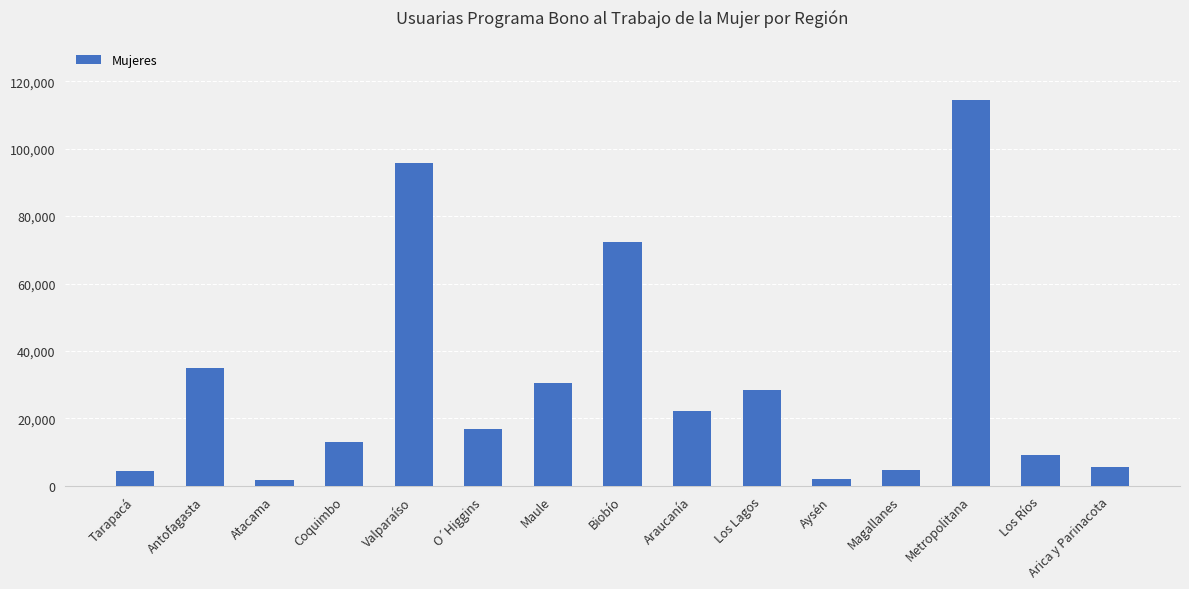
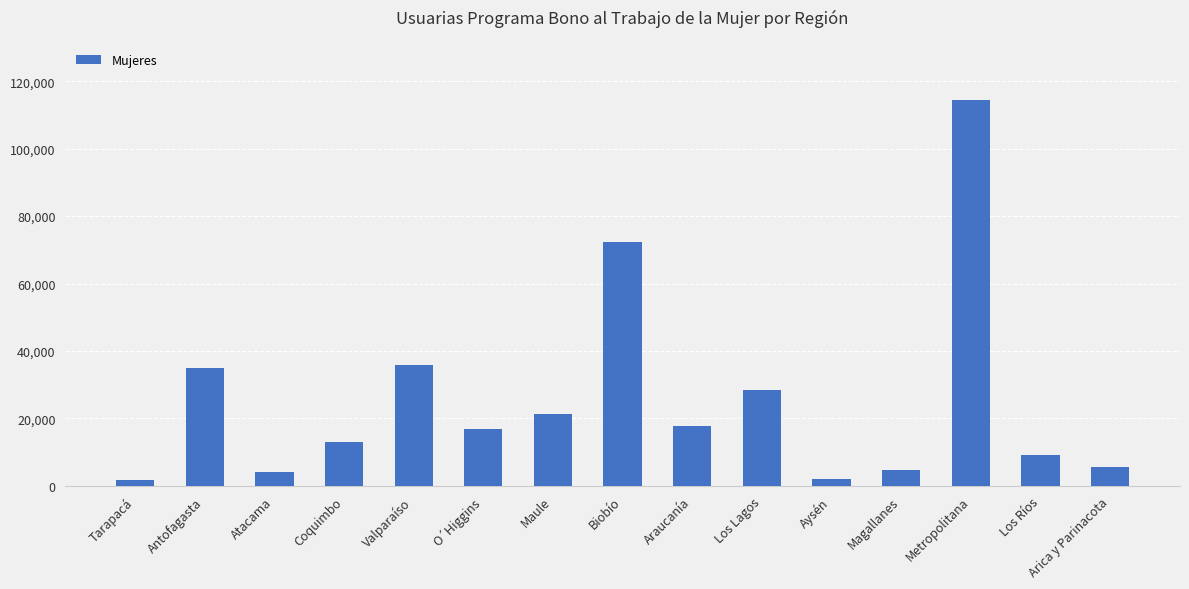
  {
-   "Tarapacá": "4,000",
+   "Tarapacá": "2,000",
    "Antofagasta": "35,000",
-   "Atacama": "2,000",
+   "Atacama": "4,000",
    "Coquimbo": "13,000",
-   "Valparaíso": "96,000",
+   "Valparaíso": "36,000",
    "O´Higgins": "17,000",
-   "Maule": "31,000",
+   "Maule": "21,000",
    "Biobío": "72,000",
-   "Araucanía": "22,000",
+   "Araucanía": "18,000",
    "Los Lagos": "28,000",
    "Aysén": "2,000",
    "Magallanes": "5,000",
    "Metropolitana": "114,000",
    "Los Ríos": "9,000",
    "Arica y Parinacota": "6,000"
  }
